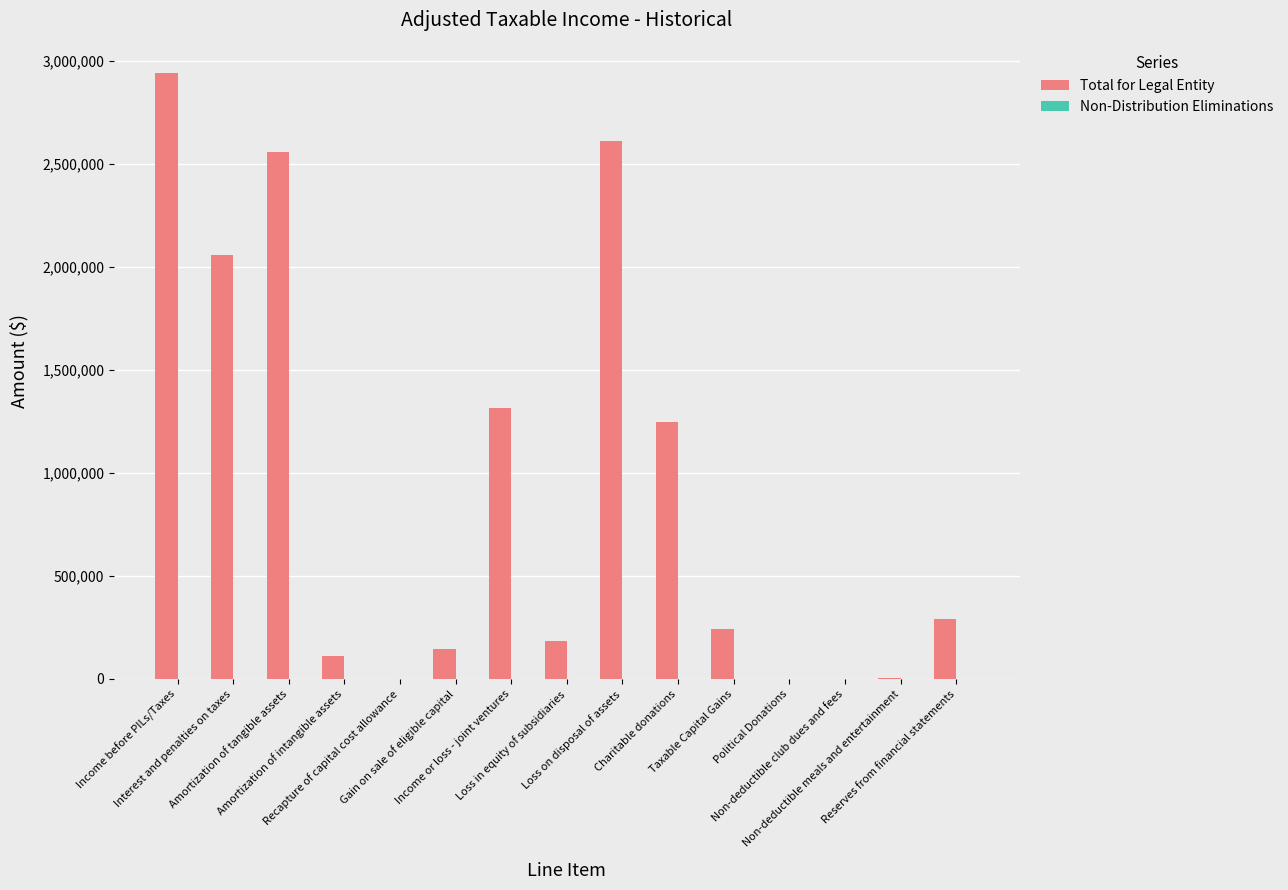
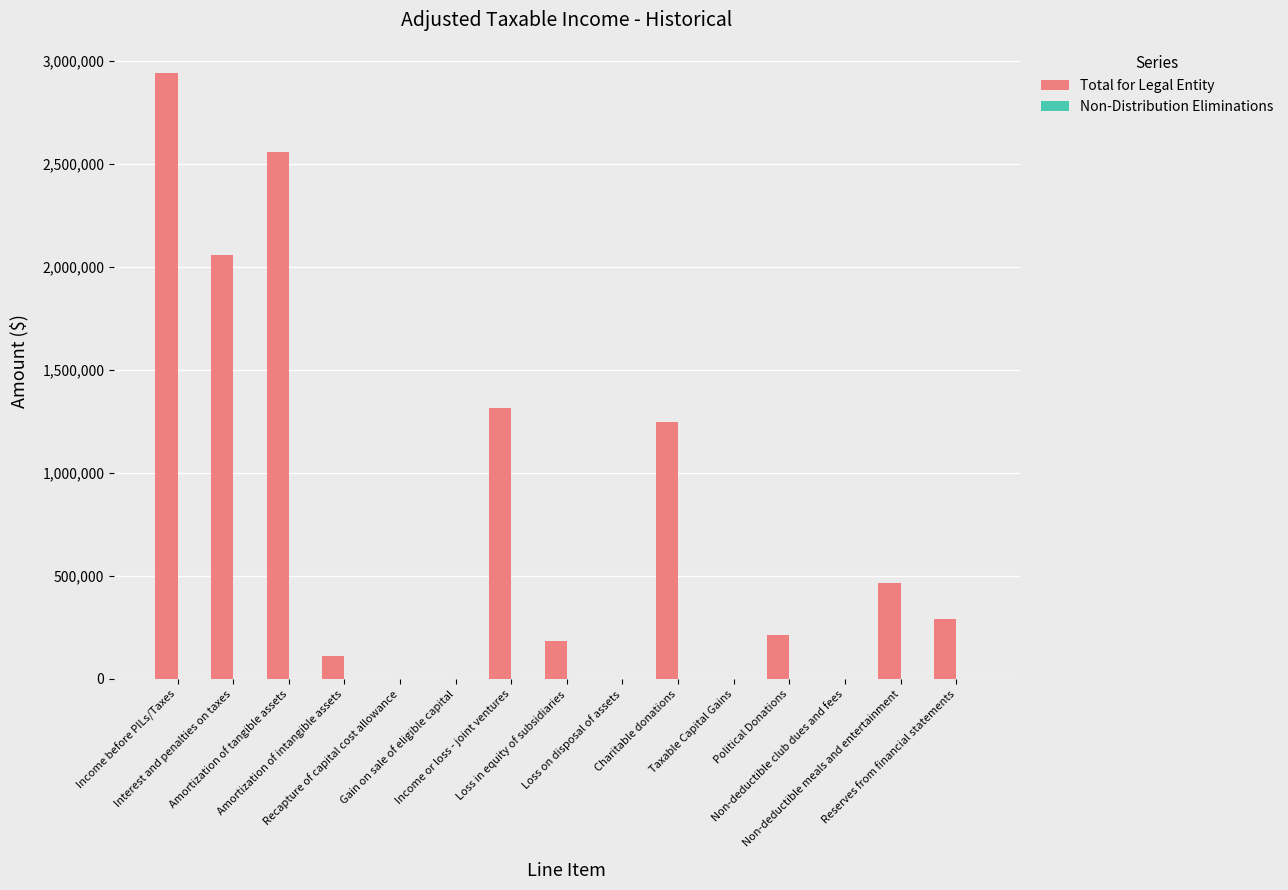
  {
    "Total for Legal Entity": {
      "Income before PILs/Taxes": "2,940,000",
      "Interest and penalties on taxes": "2,060,000",
      "Amortization of tangible assets": "2,560,000",
      "Amortization of intangible assets": "110,000",
      "Recapture of capital cost allowance": "0",
-     "Gain on sale of eligible capital": "140,000",
+     "Gain on sale of eligible capital": "0",
      "Income or loss - joint ventures": "1,310,000",
      "Loss in equity of subsidiaries": "190,000",
-     "Loss on disposal of assets": "2,610,000",
+     "Loss on disposal of assets": "0",
      "Charitable donations": "1,250,000",
-     "Taxable Capital Gains": "240,000",
-     "Political Donations": "0",
-     "Non-deductible meals and entertainment": "0",
+     "Taxable Capital Gains": "0",
+     "Political Donations": "220,000",
+     "Non-deductible meals and entertainment": "460,000",
      "Reserves from financial statements": "290,000"
    },
    "Non-Distribution Eliminations": {
      "Income before PILs/Taxes": "0",
      "Interest and penalties on taxes": "0",
      "Amortization of tangible assets": "0",
      "Amortization of intangible assets": "0",
      "Recapture of capital cost allowance": "0",
      "Gain on sale of eligible capital": "0",
      "Income or loss - joint ventures": "0",
      "Loss in equity of subsidiaries": "0",
      "Loss on disposal of assets": "0",
      "Charitable donations": "0",
      "Taxable Capital Gains": "0",
      "Political Donations": "0",
      "Non-deductible club dues and fees": "0",
      "Non-deductible meals and entertainment": "0",
      "Reserves from financial statements": "0"
    }
  }
